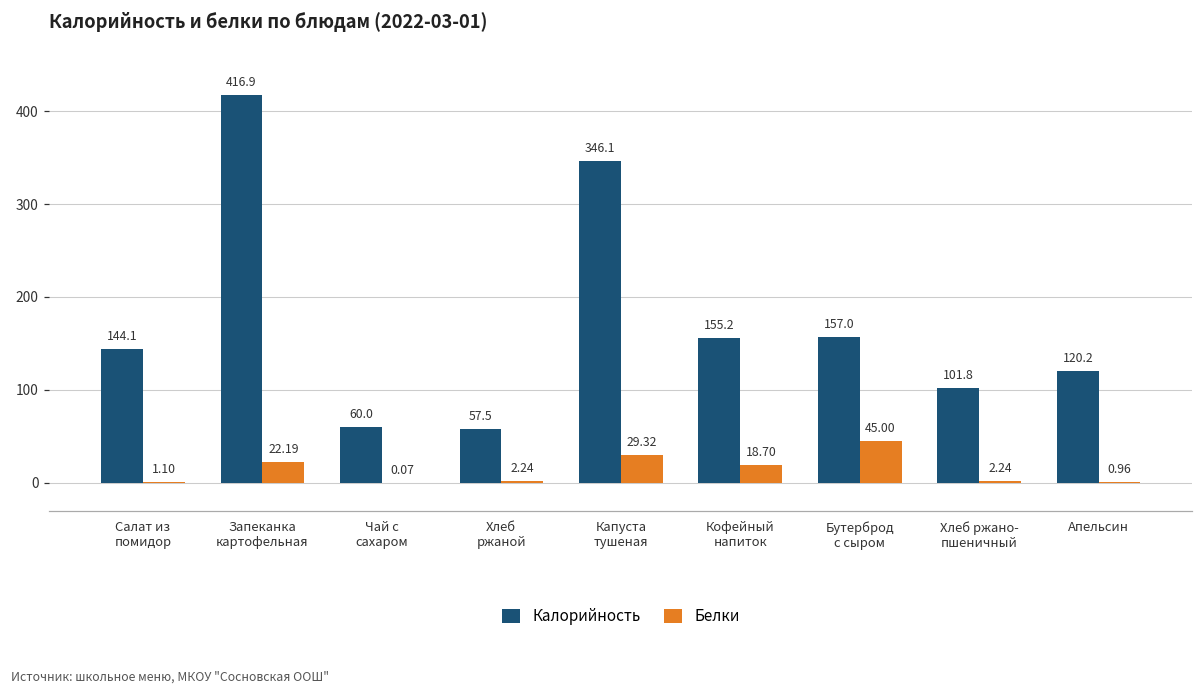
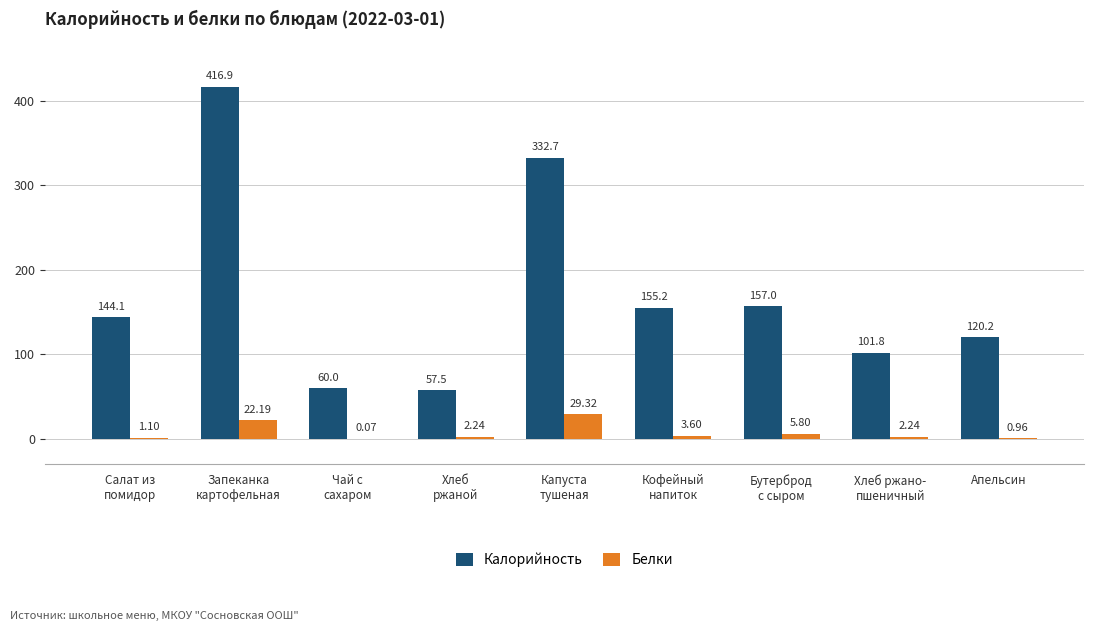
  {
    "Калорийность": {
      "Салат из помидор": 144.1,
      "Запеканка картофельная": 416.9,
      "Чай с сахаром": 60.0,
      "Хлеб ржаной": 57.5,
-     "Капуста тушеная": 346.1,
+     "Капуста тушеная": 332.7,
      "Кофейный напиток": 155.2,
      "Бутерброд с сыром": 157.0,
      "Хлеб ржано- пшеничный": 101.8,
      "Апельсин": 120.2
    },
    "Белки": {
      "Салат из помидор": 1.10,
      "Запеканка картофельная": 22.19,
      "Чай с сахаром": 0.07,
      "Хлеб ржаной": 2.24,
      "Капуста тушеная": 29.32,
-     "Кофейный напиток": 18.70,
-     "Бутерброд с сыром": 45.00,
+     "Кофейный напиток": 3.60,
+     "Бутерброд с сыром": 5.80,
      "Хлеб ржано- пшеничный": 2.24,
      "Апельсин": 0.96
    }
  }
